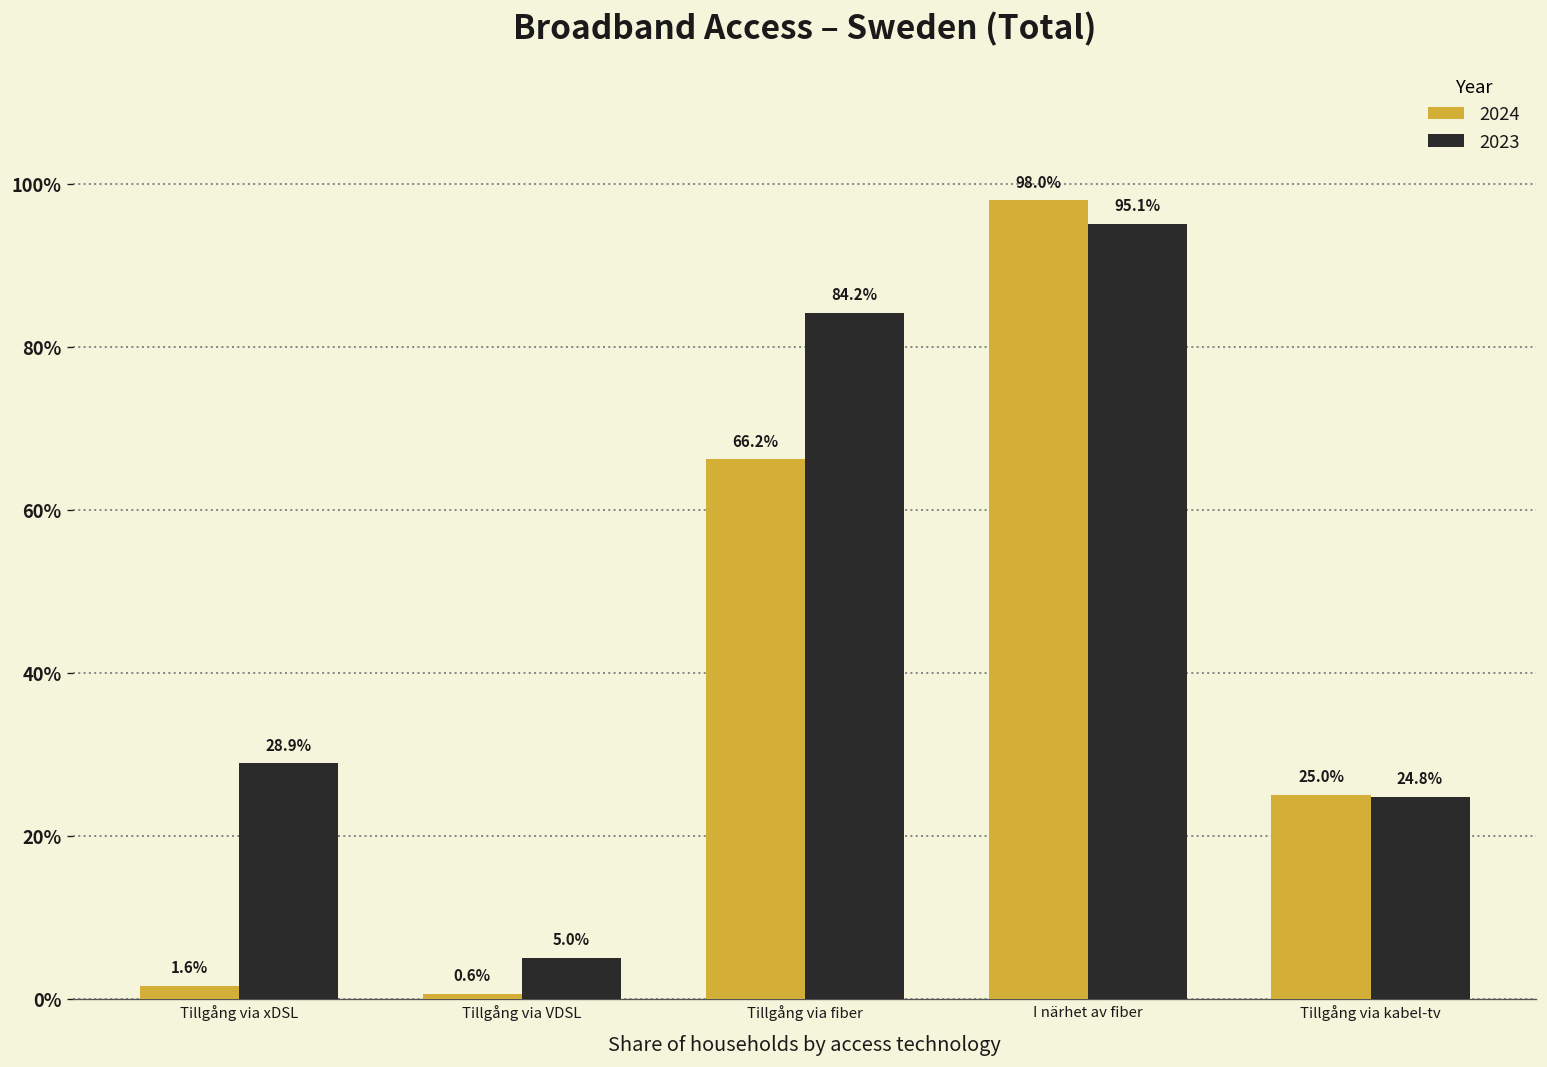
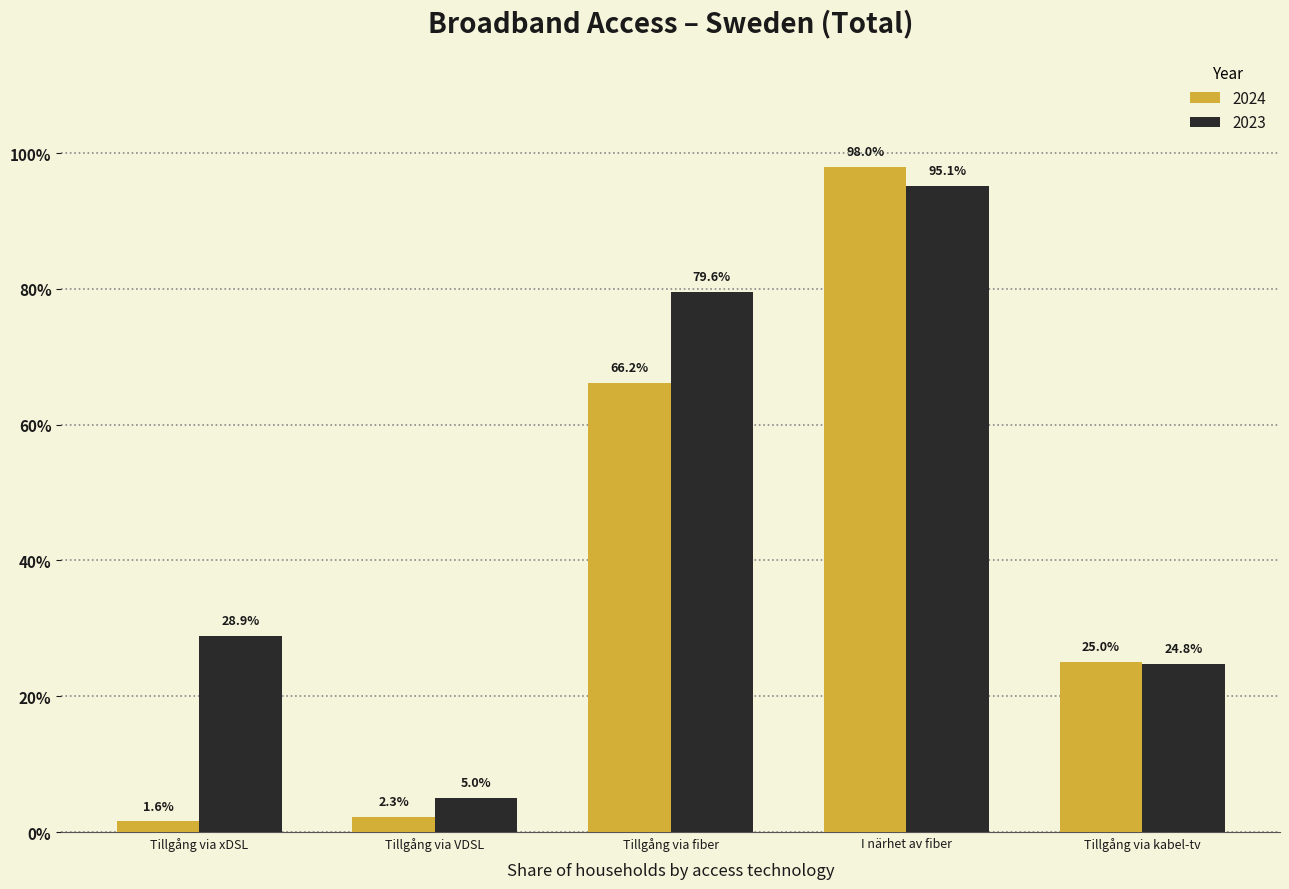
  {
    "2024": {
      "Tillgång via xDSL": "1.6%",
-     "Tillgång via VDSL": "0.6%",
+     "Tillgång via VDSL": "2.3%",
      "Tillgång via fiber": "66.2%",
      "I närhet av fiber": "98.0%",
      "Tillgång via kabel-tv": "25.0%"
    },
    "2023": {
      "Tillgång via xDSL": "28.9%",
      "Tillgång via VDSL": "5.0%",
-     "Tillgång via fiber": "84.2%",
+     "Tillgång via fiber": "79.6%",
      "I närhet av fiber": "95.1%",
      "Tillgång via kabel-tv": "24.8%"
    }
  }
